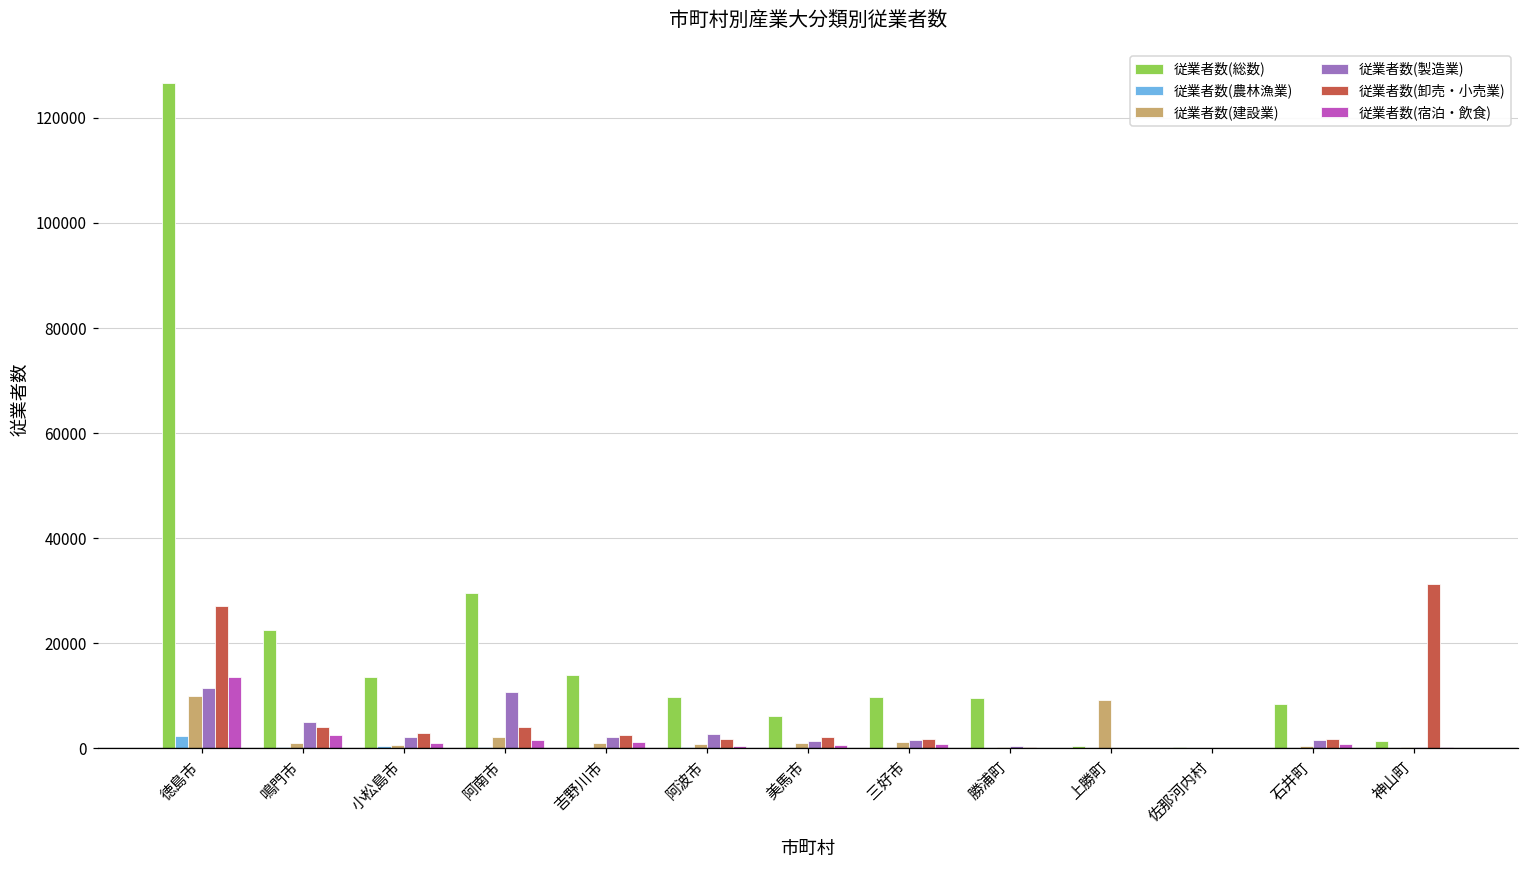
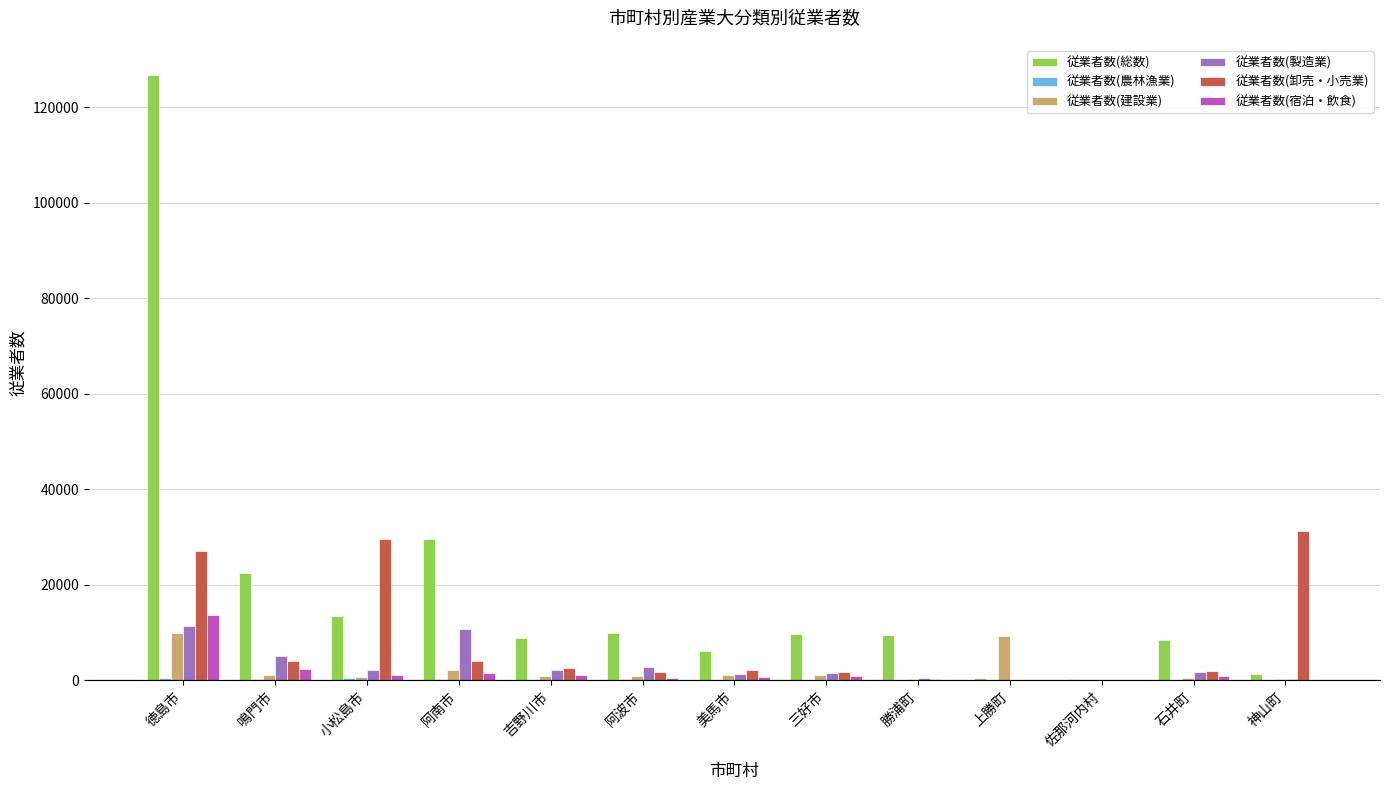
  {
    "従業者数(総数)": {
      "徳島市": 127000,
      "鳴門市": 23000,
      "小松島市": 14000,
      "阿南市": 30000,
-     "吉野川市": 14000,
+     "吉野川市": 9000,
      "阿波市": 10000,
      "美馬市": 6000,
      "三好市": 10000,
      "勝浦町": 10000,
      "上勝町": 1000,
      "石井町": 8000,
      "神山町": 1000
    },
    "従業者数(農林漁業)": {
-     "徳島市": 2000,
+     "徳島市": 1000,
      "小松島市": 1000
    },
    "従業者数(建設業)": {
      "徳島市": 10000,
      "鳴門市": 1000,
      "小松島市": 1000,
      "阿南市": 2000,
      "吉野川市": 1000,
      "阿波市": 1000,
      "美馬市": 1000,
      "三好市": 1000,
      "上勝町": 9000
    },
    "従業者数(卸売・小売業)": {
      "徳島市": 27000,
      "鳴門市": 4000,
-     "小松島市": 3000,
+     "小松島市": 29000,
      "阿南市": 4000,
      "吉野川市": 3000,
      "阿波市": 2000,
      "美馬市": 2000,
      "三好市": 2000,
      "石井町": 2000,
      "神山町": 31000
    }
  }
